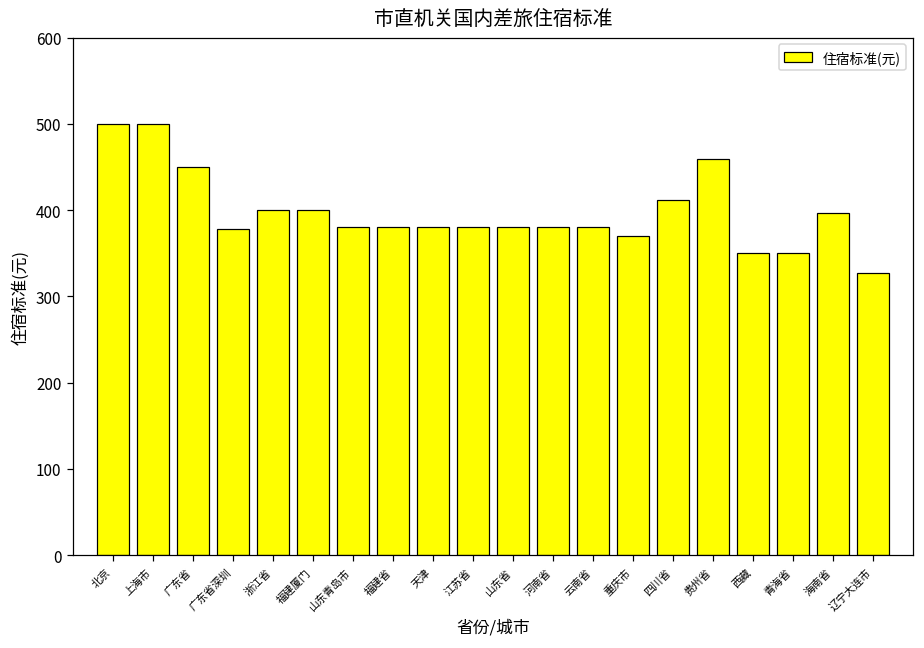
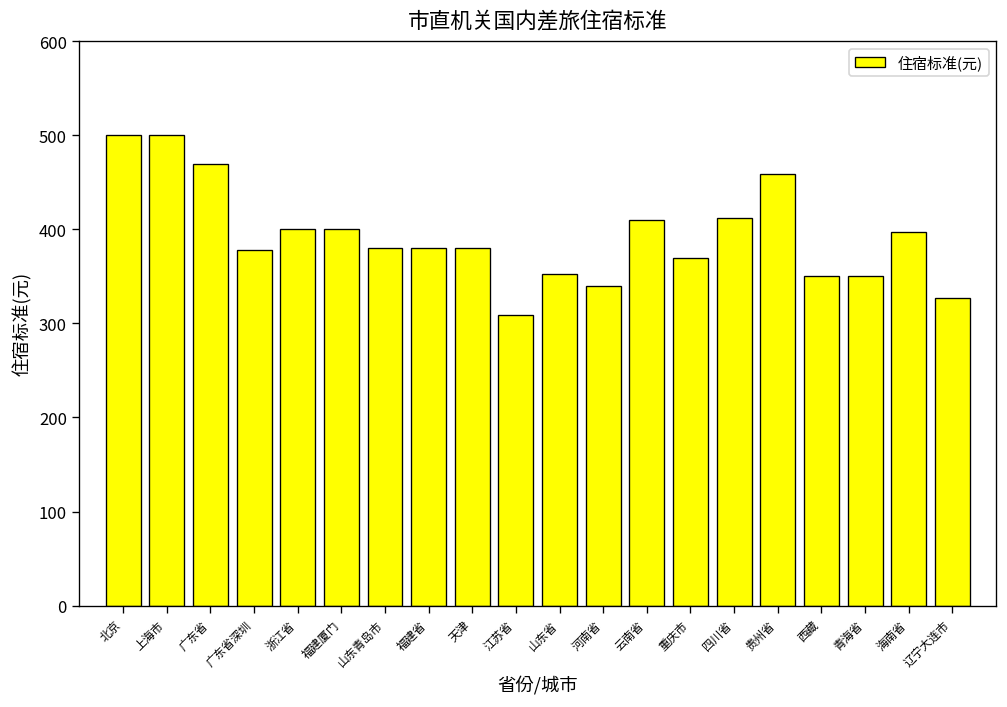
  {
    "北京": 500,
    "上海市": 500,
-   "广东省": 450,
+   "广东省": 470,
    "广东省深圳": 380,
    "浙江省": 400,
    "福建厦门": 400,
    "山东青岛市": 380,
    "福建省": 380,
    "天津": 380,
-   "江苏省": 380,
-   "山东省": 380,
-   "河南省": 380,
-   "云南省": 380,
+   "江苏省": 310,
+   "山东省": 350,
+   "河南省": 340,
+   "云南省": 410,
    "重庆市": 370,
    "四川省": 410,
    "贵州省": 460,
    "西藏": 350,
    "青海省": 350,
    "海南省": 400,
    "辽宁大连市": 330
  }
